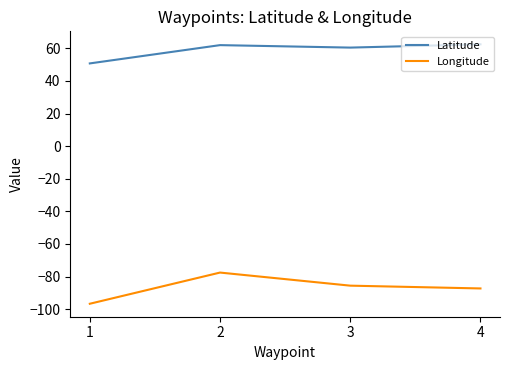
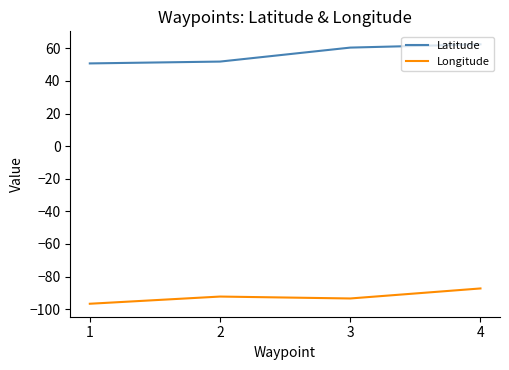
  {
    "Latitude": {
      "1": 51,
-     "2": 62,
+     "2": 52,
      "3": 60
    },
    "Longitude": {
      "1": -97,
-     "2": -78,
-     "3": -86,
+     "2": -92,
+     "3": -93,
      "4": -87
    }
  }
